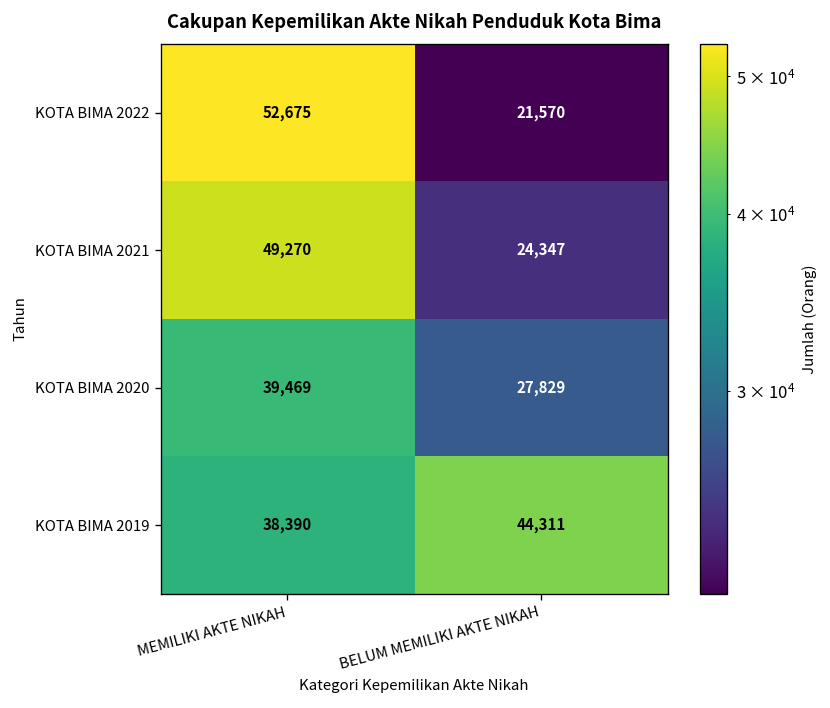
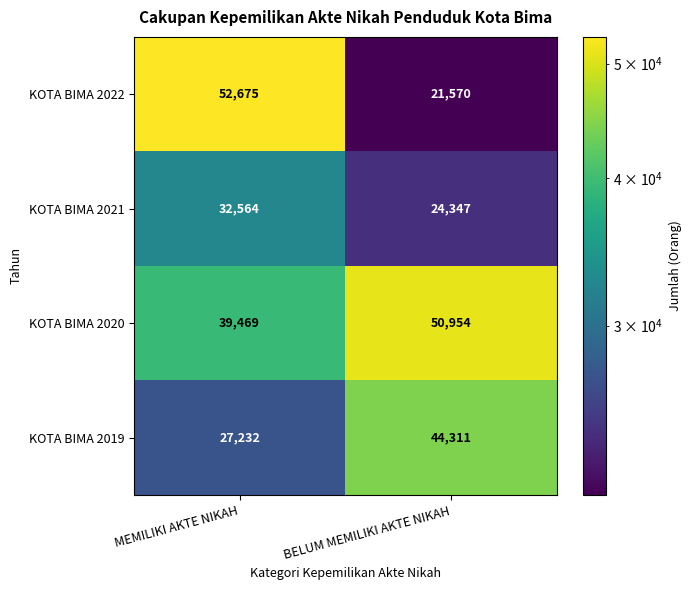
  {
    "KOTA BIMA 2022": {
      "MEMILIKI AKTE NIKAH": "52,675",
      "BELUM MEMILIKI AKTE NIKAH": "21,570"
    },
    "KOTA BIMA 2021": {
-     "MEMILIKI AKTE NIKAH": "49,270",
+     "MEMILIKI AKTE NIKAH": "32,564",
      "BELUM MEMILIKI AKTE NIKAH": "24,347"
    },
    "KOTA BIMA 2020": {
      "MEMILIKI AKTE NIKAH": "39,469",
-     "BELUM MEMILIKI AKTE NIKAH": "27,829"
+     "BELUM MEMILIKI AKTE NIKAH": "50,954"
    },
    "KOTA BIMA 2019": {
-     "MEMILIKI AKTE NIKAH": "38,390",
+     "MEMILIKI AKTE NIKAH": "27,232",
      "BELUM MEMILIKI AKTE NIKAH": "44,311"
    }
  }
